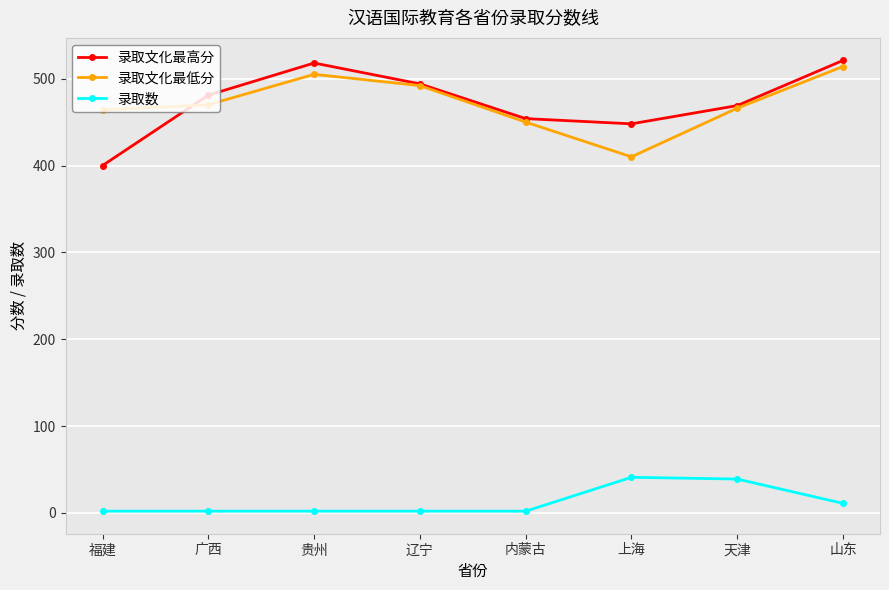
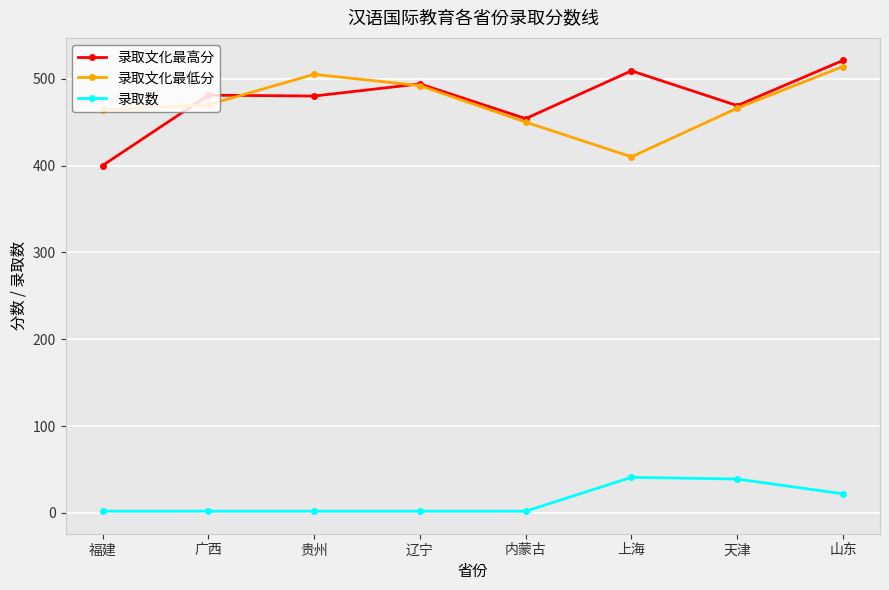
  {
    "录取文化最高分": {
      "福建": 400,
-     "贵州": 520,
+     "贵州": 480,
      "内蒙古": 450,
-     "上海": 450,
+     "上海": 510,
      "天津": 470,
      "山东": 520
    },
    "录取文化最低分": {
      "贵州": 510,
      "内蒙古": 450,
      "上海": 410,
      "天津": 470,
      "山东": 510
    },
    "录取数": {
      "福建": 0,
      "广西": 0,
      "贵州": 0,
      "辽宁": 0,
      "内蒙古": 0,
      "上海": 40,
      "天津": 40,
-     "山东": 10
+     "山东": 20
    }
  }
